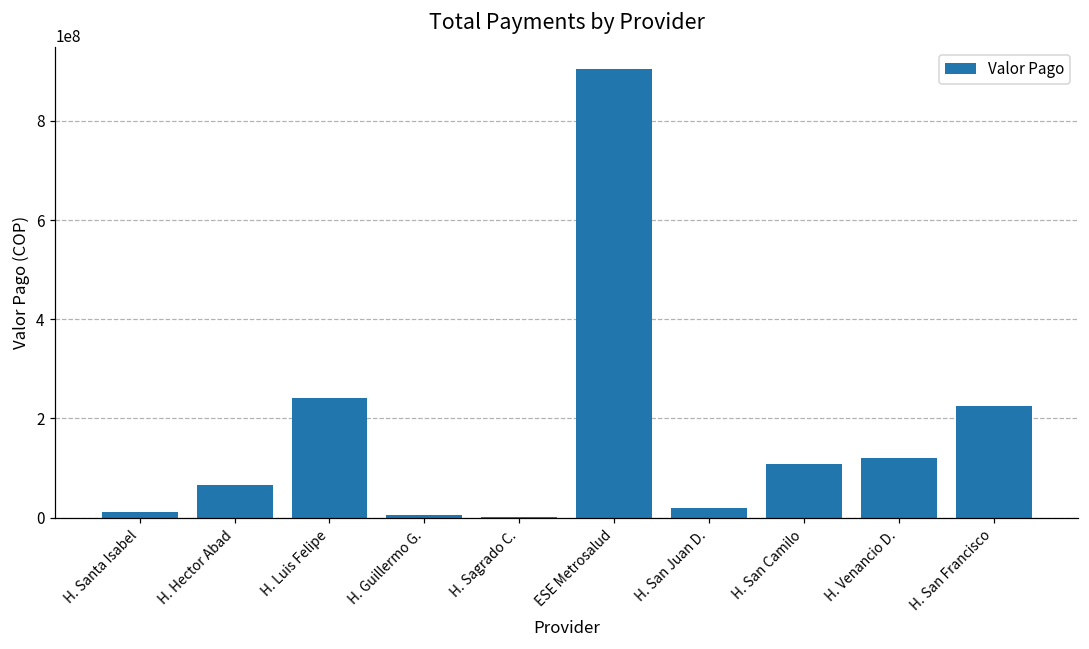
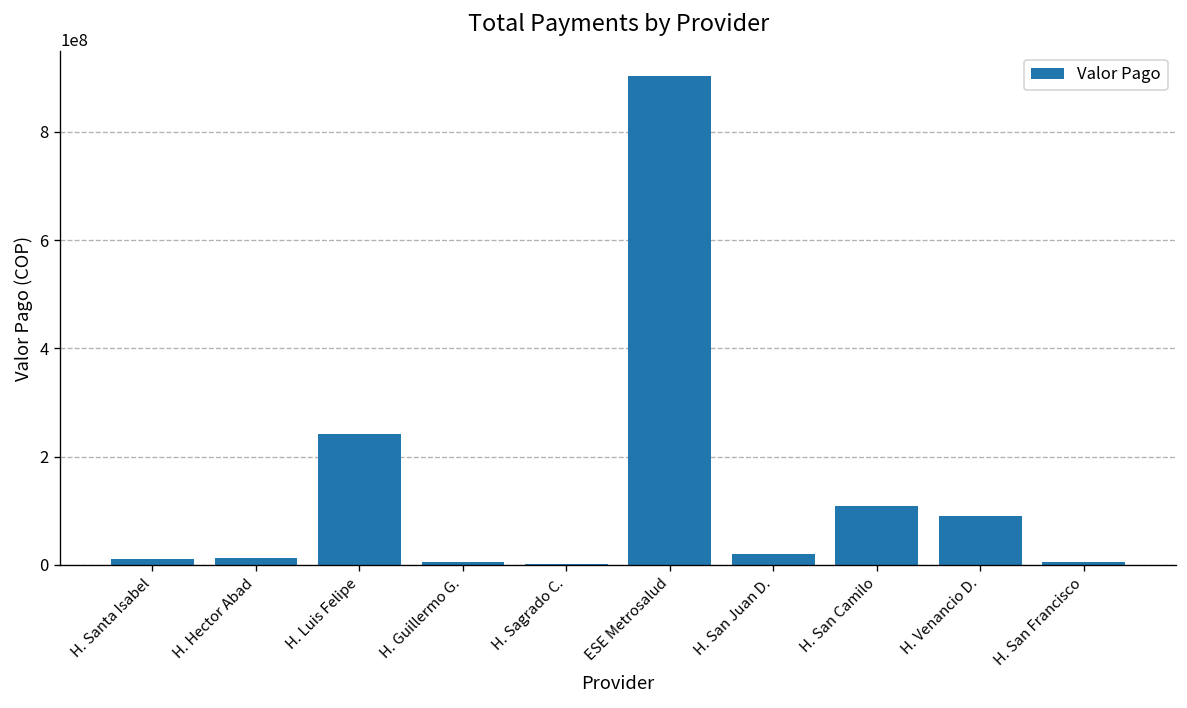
  {
    "H. Santa Isabel": 10000000,
-   "H. Hector Abad": 70000000,
+   "H. Hector Abad": 10000000,
    "H. Luis Felipe": 240000000,
    "ESE Metrosalud": 900000000,
    "H. San Juan D.": 20000000,
    "H. San Camilo": 110000000,
-   "H. Venancio D.": 120000000,
-   "H. San Francisco": 220000000
+   "H. Venancio D.": 90000000,
+   "H. San Francisco": 0
  }
